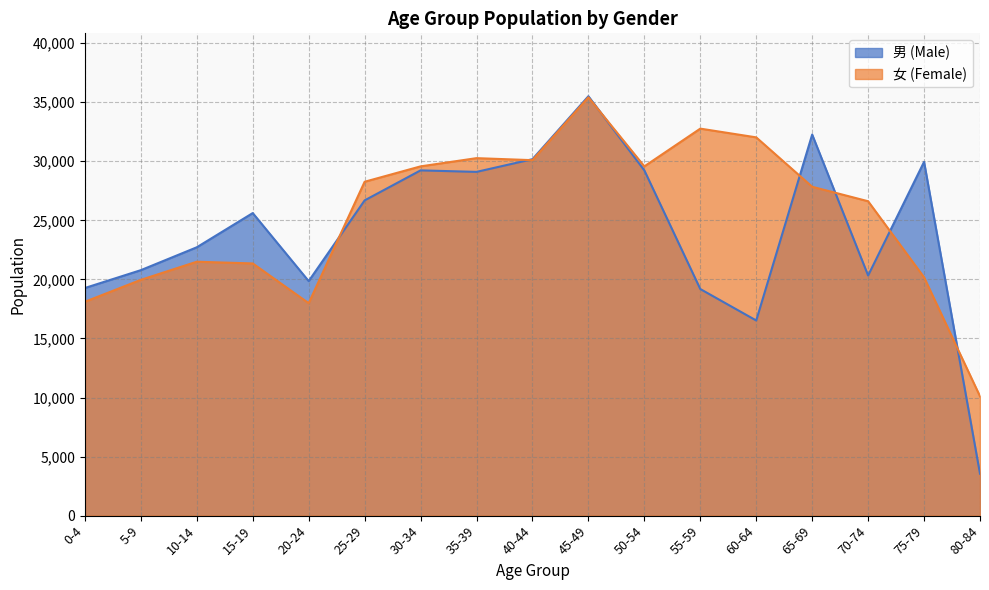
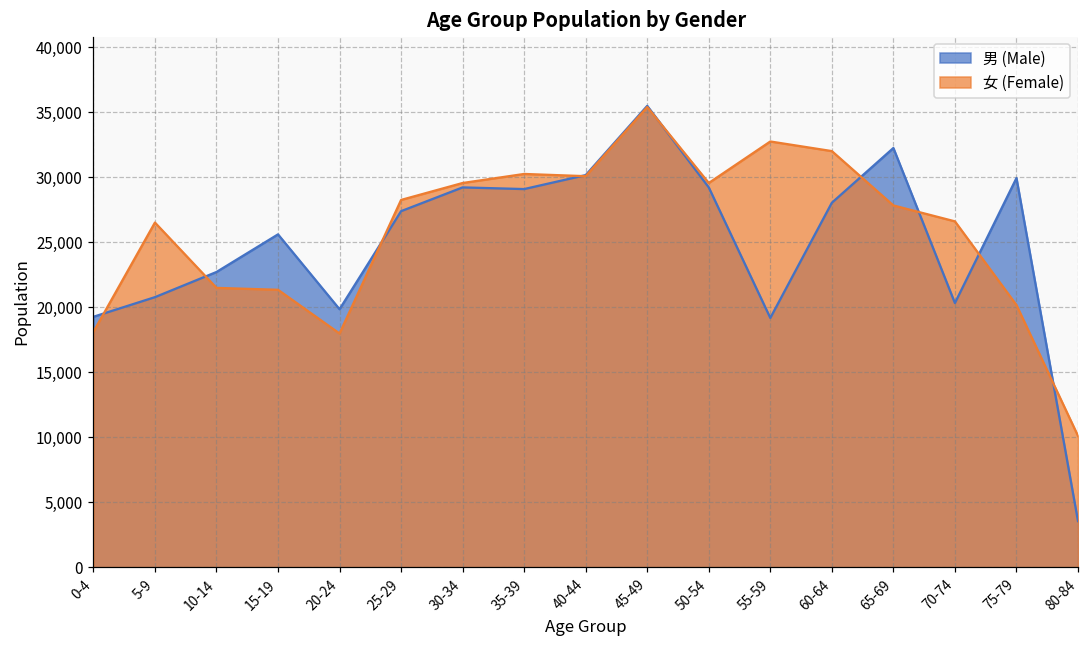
  {
    "男 (Male)": {
      "0-4": "19,300",
      "5-9": "20,800",
      "10-14": "22,700",
      "15-19": "25,600",
      "20-24": "19,900",
-     "25-29": "26,700",
+     "25-29": "27,400",
      "30-34": "29,200",
      "35-39": "29,100",
      "50-54": "29,200",
      "55-59": "19,200",
-     "60-64": "16,500",
+     "60-64": "28,000",
      "65-69": "32,300",
      "70-74": "20,300",
      "75-79": "29,900",
      "80-84": "3,500"
    },
    "女 (Female)": {
      "0-4": "18,100",
-     "5-9": "20,000",
+     "5-9": "26,500",
      "10-14": "21,500",
      "15-19": "21,300",
      "20-24": "18,000",
      "25-29": "28,300",
      "30-34": "29,600",
      "35-39": "30,300",
      "50-54": "29,600",
      "55-59": "32,800",
      "60-64": "32,000",
      "65-69": "27,800",
      "70-74": "26,600",
      "75-79": "20,200",
      "80-84": "10,100"
    }
  }
